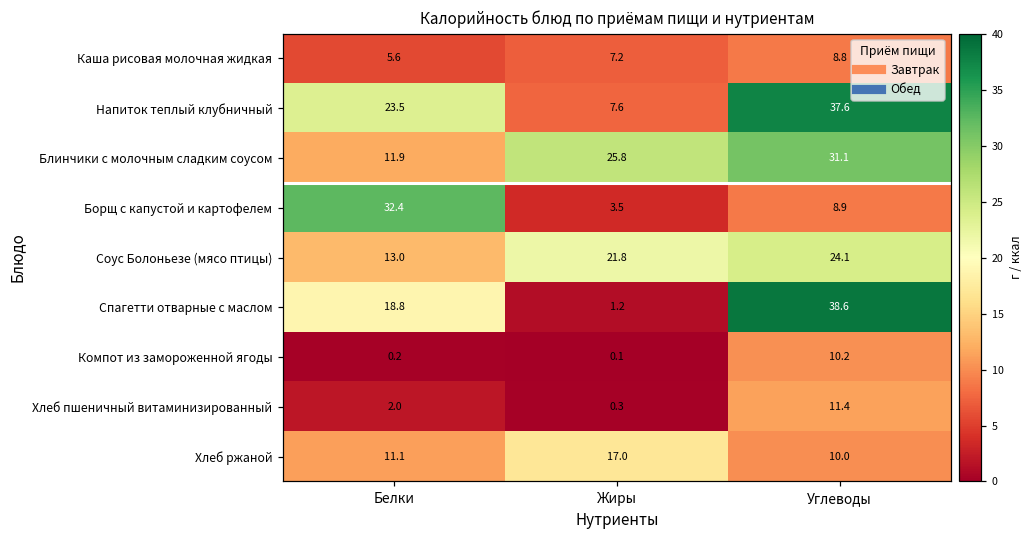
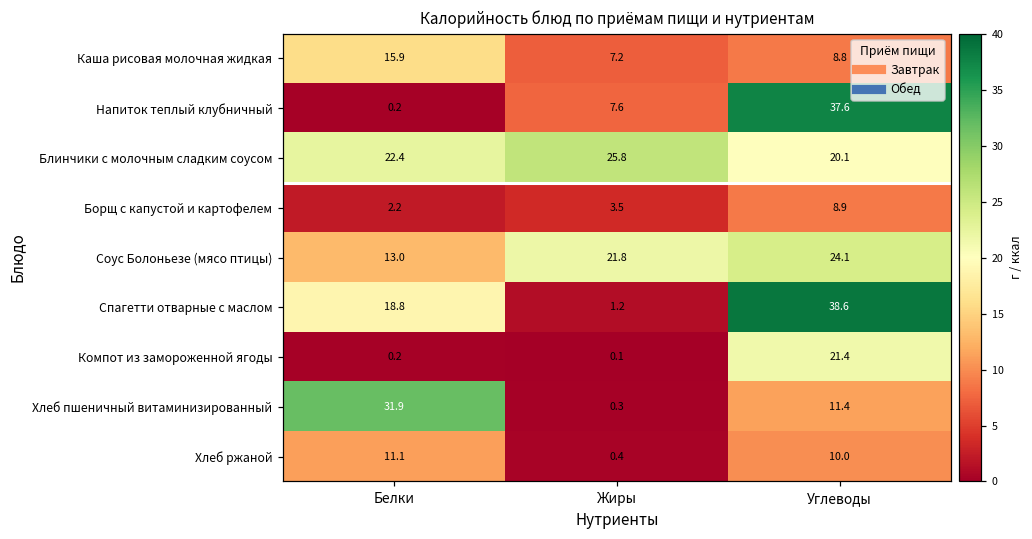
  {
    "Каша рисовая молочная жидкая": {
-     "Белки": 5.6,
+     "Белки": 15.9,
      "Жиры": 7.2,
      "Углеводы": 8.8
    },
    "Напиток теплый клубничный": {
-     "Белки": 23.5,
+     "Белки": 0.2,
      "Жиры": 7.6,
      "Углеводы": 37.6
    },
    "Блинчики с молочным сладким соусом": {
-     "Белки": 11.9,
+     "Белки": 22.4,
      "Жиры": 25.8,
-     "Углеводы": 31.1
+     "Углеводы": 20.1
    },
    "Борщ с капустой и картофелем": {
-     "Белки": 32.4,
+     "Белки": 2.2,
      "Жиры": 3.5,
      "Углеводы": 8.9
    },
    "Соус Болоньезе (мясо птицы)": {
      "Белки": 13.0,
      "Жиры": 21.8,
      "Углеводы": 24.1
    },
    "Спагетти отварные с маслом": {
      "Белки": 18.8,
      "Жиры": 1.2,
      "Углеводы": 38.6
    },
    "Компот из замороженной ягоды": {
      "Белки": 0.2,
      "Жиры": 0.1,
-     "Углеводы": 10.2
+     "Углеводы": 21.4
    },
    "Хлеб пшеничный витаминизированный": {
-     "Белки": 2.0,
+     "Белки": 31.9,
      "Жиры": 0.3,
      "Углеводы": 11.4
    },
    "Хлеб ржаной": {
      "Белки": 11.1,
-     "Жиры": 17.0,
+     "Жиры": 0.4,
      "Углеводы": 10.0
    }
  }
